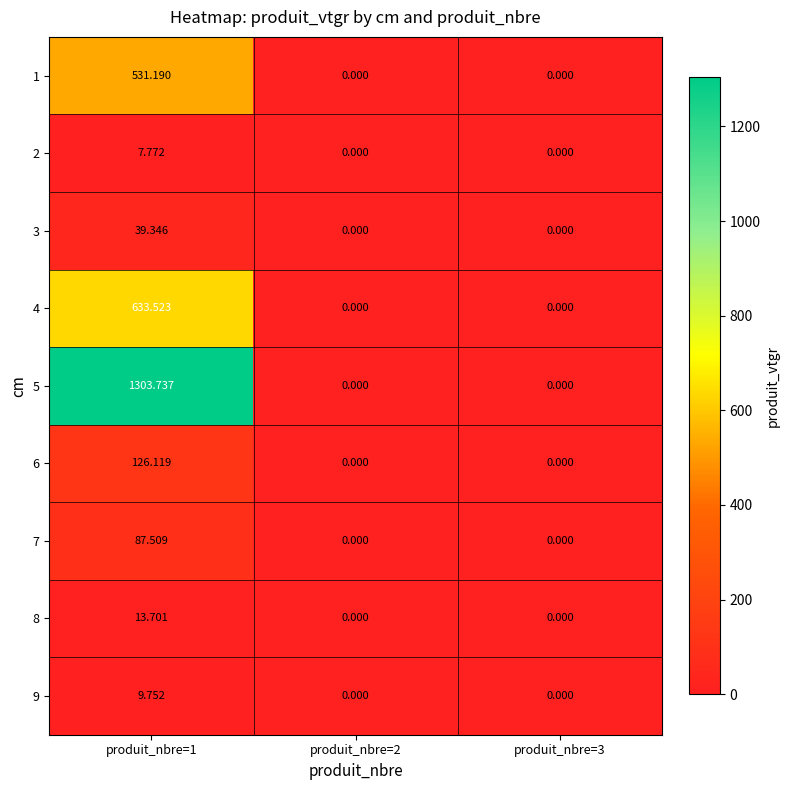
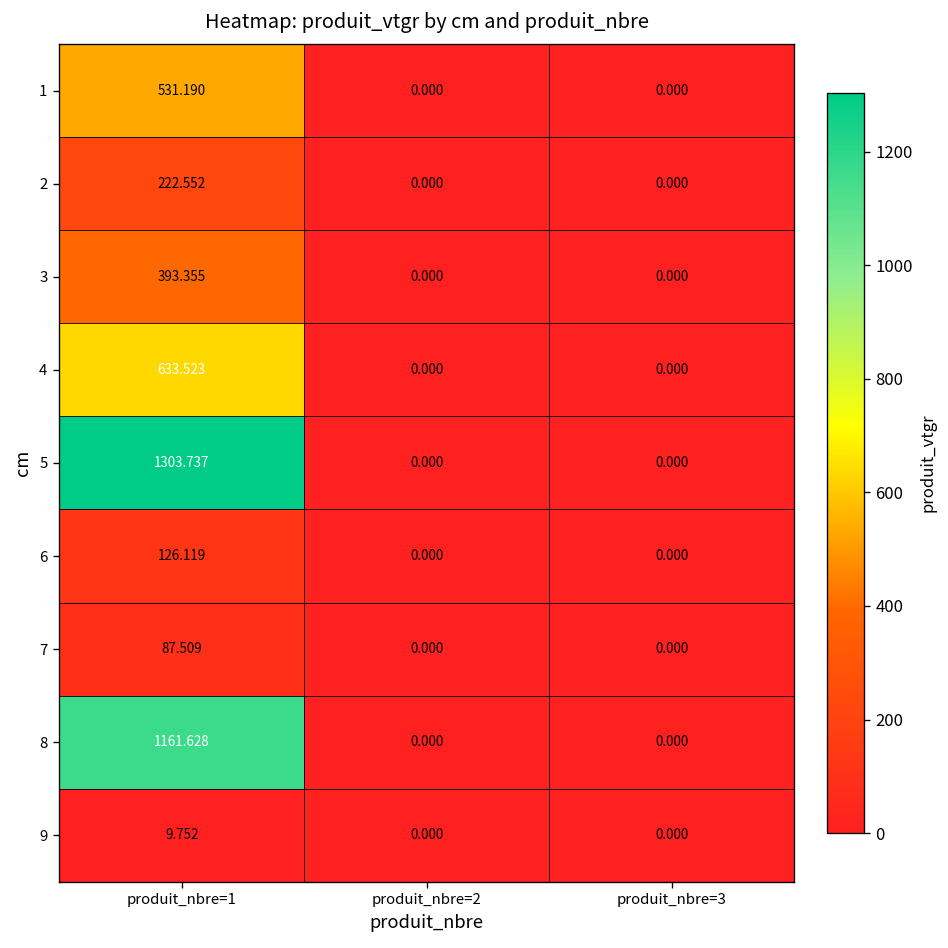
  {
    "1": {
      "produit_nbre=1": 531.190,
      "produit_nbre=2": 0.000,
      "produit_nbre=3": 0.000
    },
    "2": {
-     "produit_nbre=1": 7.772,
+     "produit_nbre=1": 222.552,
      "produit_nbre=2": 0.000,
      "produit_nbre=3": 0.000
    },
    "3": {
-     "produit_nbre=1": 39.346,
+     "produit_nbre=1": 393.355,
      "produit_nbre=2": 0.000,
      "produit_nbre=3": 0.000
    },
    "4": {
      "produit_nbre=1": 633.523,
      "produit_nbre=2": 0.000,
      "produit_nbre=3": 0.000
    },
    "5": {
      "produit_nbre=1": 1303.737,
      "produit_nbre=2": 0.000,
      "produit_nbre=3": 0.000
    },
    "6": {
      "produit_nbre=1": 126.119,
      "produit_nbre=2": 0.000,
      "produit_nbre=3": 0.000
    },
    "7": {
      "produit_nbre=1": 87.509,
      "produit_nbre=2": 0.000,
      "produit_nbre=3": 0.000
    },
    "8": {
-     "produit_nbre=1": 13.701,
+     "produit_nbre=1": 1161.628,
      "produit_nbre=2": 0.000,
      "produit_nbre=3": 0.000
    },
    "9": {
      "produit_nbre=1": 9.752,
      "produit_nbre=2": 0.000,
      "produit_nbre=3": 0.000
    }
  }
